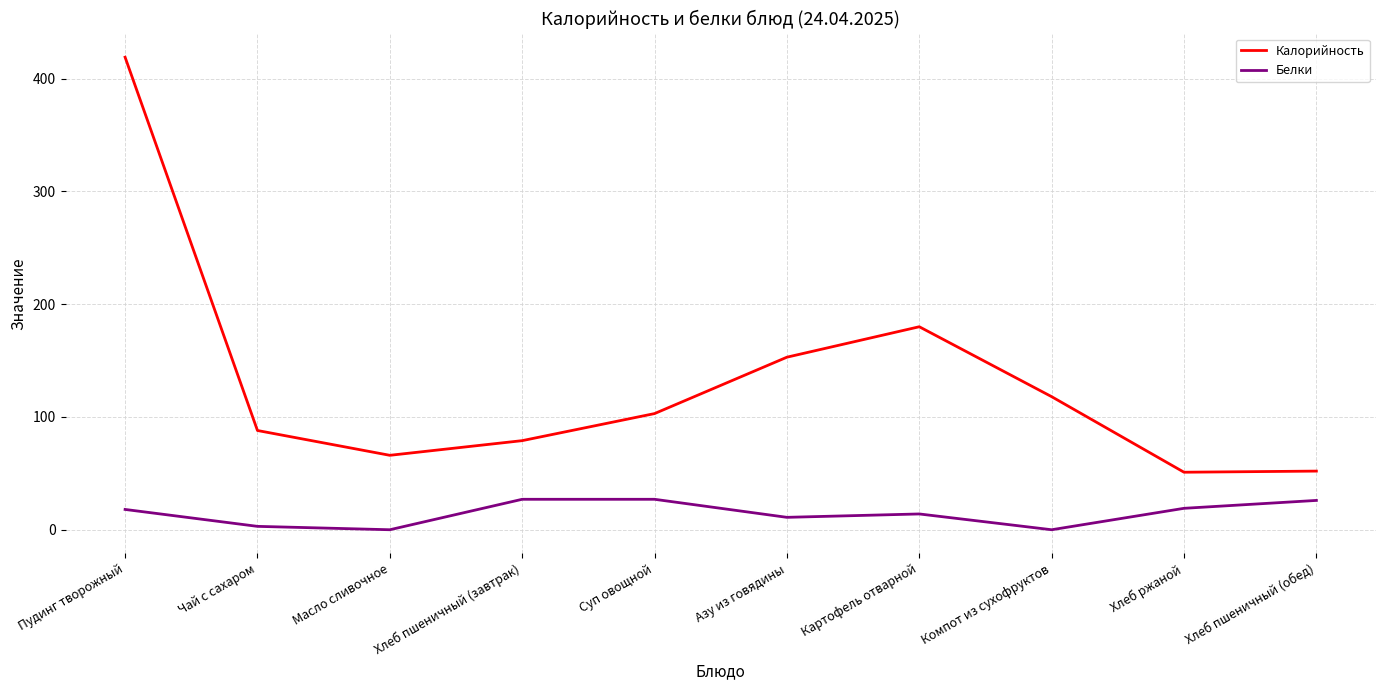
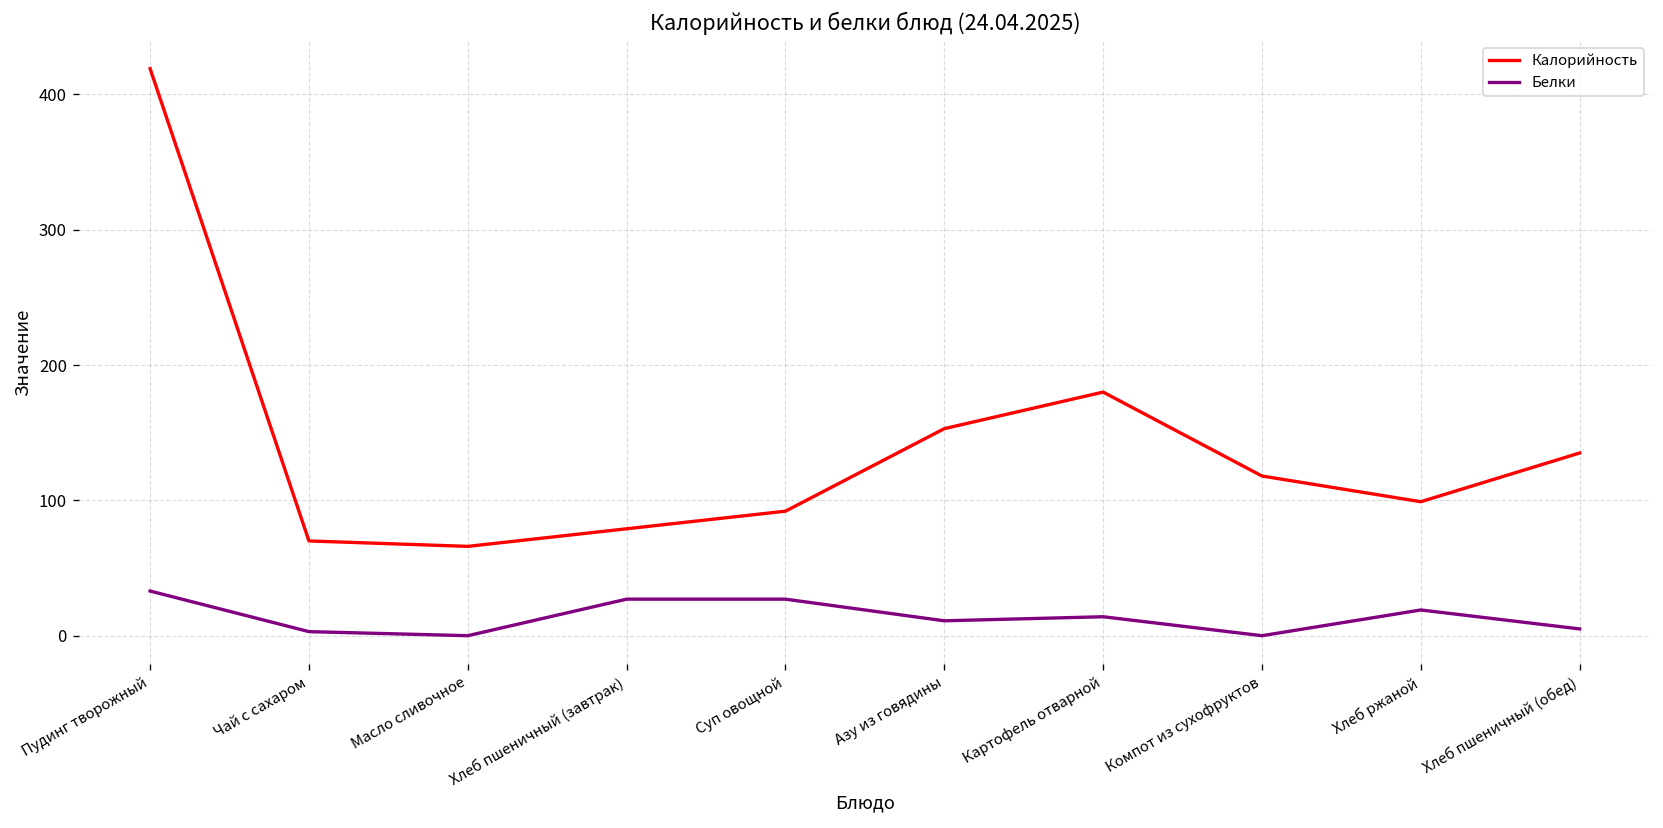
  {
    "Калорийность": {
      "Пудинг творожный": 419,
-     "Чай с сахаром": 88,
+     "Чай с сахаром": 70,
      "Масло сливочное": 66,
      "Хлеб пшеничный (завтрак)": 79,
-     "Суп овощной": 103,
+     "Суп овощной": 92,
      "Азу из говядины": 153,
      "Картофель отварной": 180,
      "Компот из сухофруктов": 118,
-     "Хлеб ржаной": 51,
-     "Хлеб пшеничный (обед)": 52
+     "Хлеб ржаной": 99,
+     "Хлеб пшеничный (обед)": 135
    },
    "Белки": {
-     "Пудинг творожный": 18,
+     "Пудинг творожный": 33,
      "Чай с сахаром": 3,
      "Масло сливочное": 0,
      "Хлеб пшеничный (завтрак)": 27,
      "Суп овощной": 27,
      "Азу из говядины": 11,
      "Картофель отварной": 14,
      "Компот из сухофруктов": 0,
      "Хлеб ржаной": 19,
-     "Хлеб пшеничный (обед)": 26
+     "Хлеб пшеничный (обед)": 5
    }
  }
